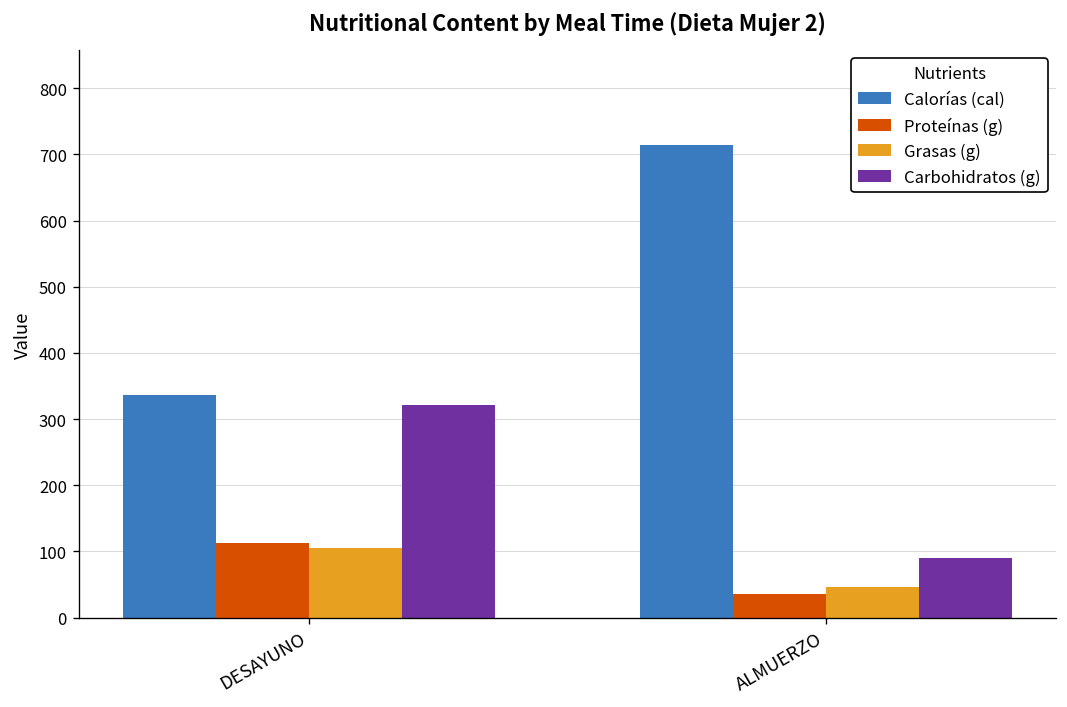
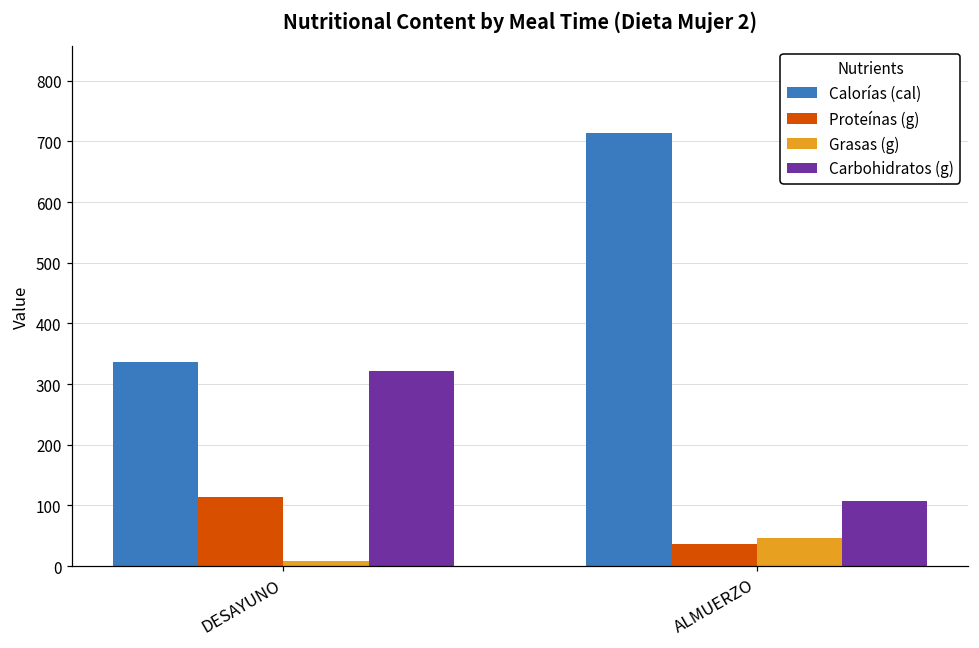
  {
    "Calorías (cal)": {
      "DESAYUNO": 340,
      "ALMUERZO": 710
    },
    "Proteínas (g)": {
      "DESAYUNO": 110,
      "ALMUERZO": 40
    },
    "Grasas (g)": {
-     "DESAYUNO": 110,
+     "DESAYUNO": 10,
      "ALMUERZO": 50
    },
    "Carbohidratos (g)": {
      "DESAYUNO": 320,
-     "ALMUERZO": 90
+     "ALMUERZO": 110
    }
  }
